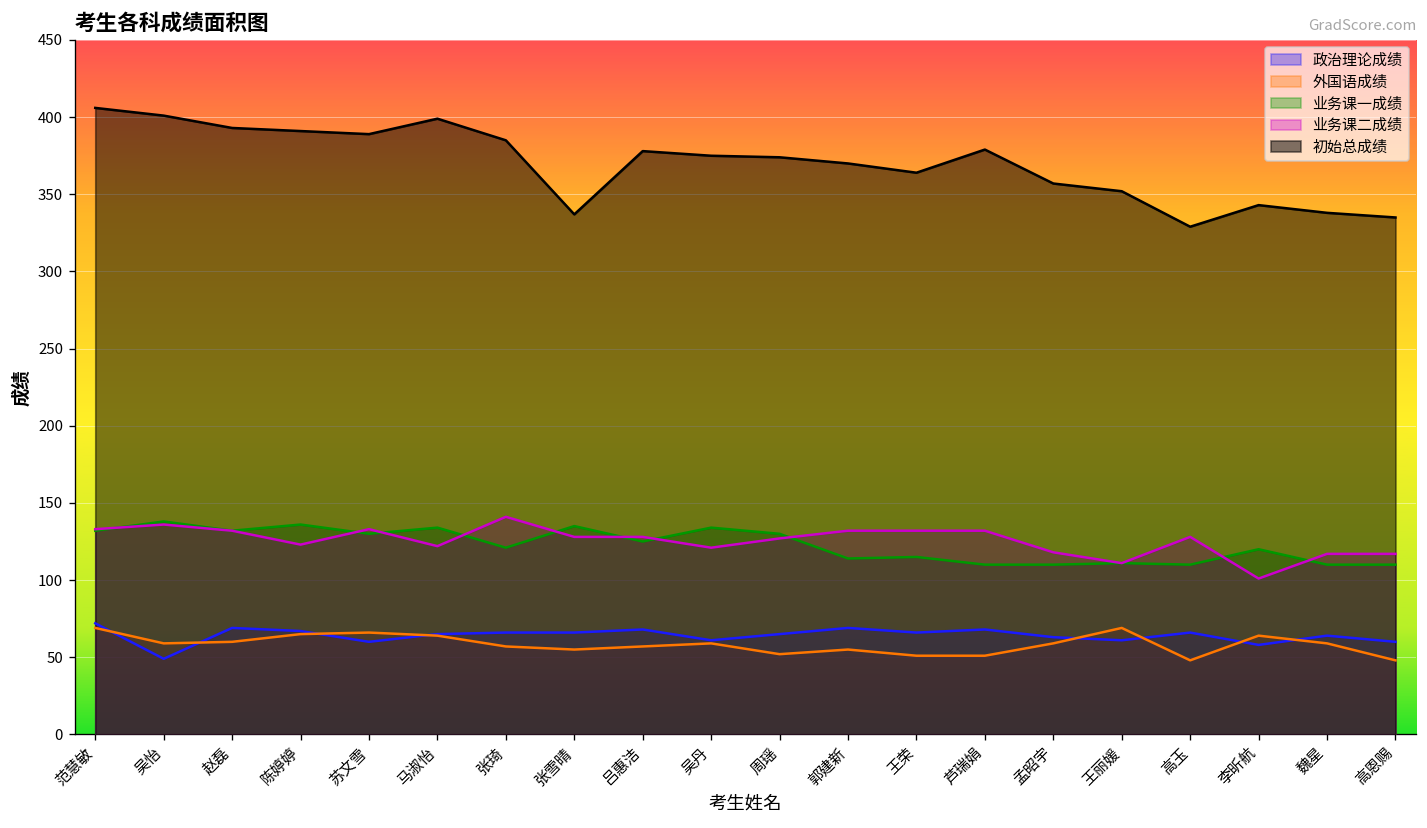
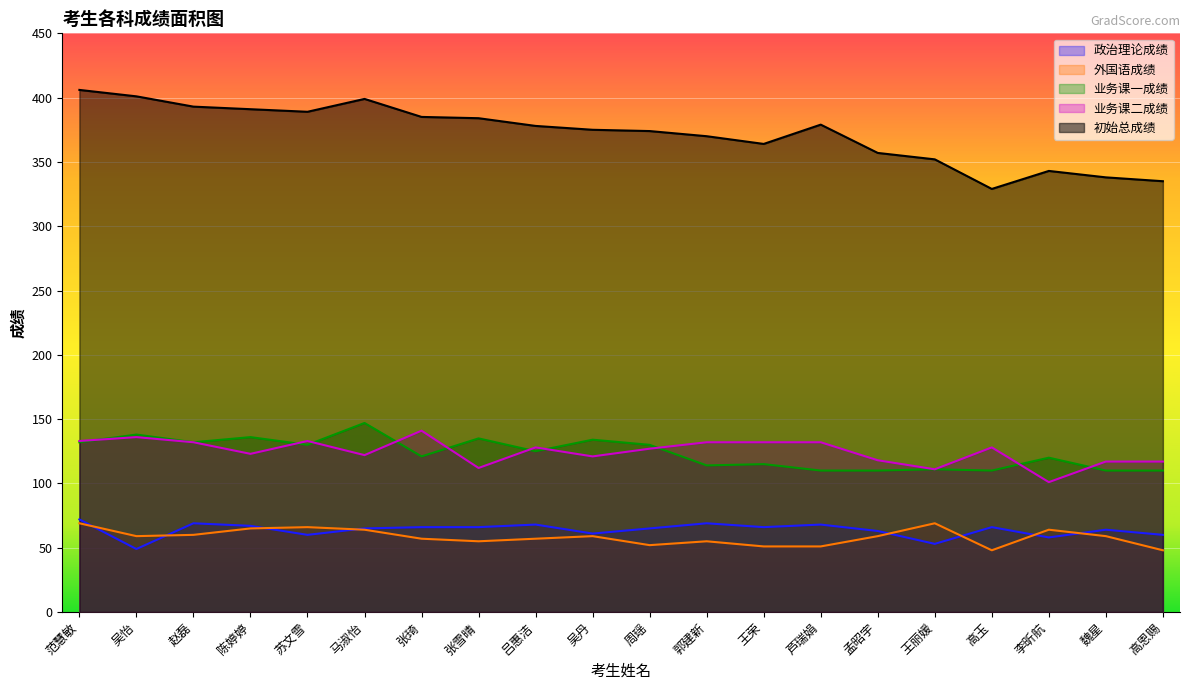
  {
    "政治理论成绩": {
      "范慧敏": 72,
      "吴怡": 49,
      "赵磊": 69,
      "苏文雪": 60,
      "张琦": 66,
      "张雪晴": 66,
      "吕惠洁": 68,
      "周瑶": 65,
      "郭建新": 69,
      "王荣": 66,
      "芦瑞娟": 68,
      "孟昭宇": 63,
-     "王丽媛": 61,
+     "王丽媛": 53,
      "高玉": 66,
      "李昕航": 58,
      "魏星": 64,
      "高恩赐": 60
    },
    "外国语成绩": {
      "范慧敏": 69,
      "吴怡": 59,
      "赵磊": 60,
      "苏文雪": 66,
      "张琦": 57,
      "张雪晴": 55,
      "吕惠洁": 57,
      "周瑶": 52,
      "郭建新": 55,
      "王荣": 51,
      "芦瑞娟": 51,
      "孟昭宇": 59,
      "王丽媛": 69,
      "高玉": 48,
      "李昕航": 64,
      "魏星": 59,
      "高恩赐": 48
    },
    "业务课一成绩": {
      "陈婷婷": 136,
      "苏文雪": 130,
-     "马淑怡": 134,
+     "马淑怡": 147,
      "张琦": 121,
      "张雪晴": 135,
      "吕惠洁": 125,
      "吴丹": 134,
      "周瑶": 130,
      "郭建新": 114,
      "王荣": 115,
      "芦瑞娟": 110,
      "孟昭宇": 110,
      "高玉": 110,
      "李昕航": 120,
      "魏星": 110,
      "高恩赐": 110
    },
    "业务课二成绩": {
      "陈婷婷": 123,
      "苏文雪": 133,
      "马淑怡": 122,
      "张琦": 141,
-     "张雪晴": 128,
+     "张雪晴": 112,
      "吕惠洁": 128,
      "吴丹": 121,
      "周瑶": 127,
      "郭建新": 132,
      "王荣": 132,
      "芦瑞娟": 132,
      "孟昭宇": 118,
      "高玉": 128,
      "李昕航": 101,
      "魏星": 117,
      "高恩赐": 117
    },
    "初始总成绩": {
      "范慧敏": 406,
      "吴怡": 401,
      "赵磊": 393,
      "陈婷婷": 391,
      "苏文雪": 389,
      "马淑怡": 399,
      "张琦": 385,
-     "张雪晴": 337,
+     "张雪晴": 384,
      "吕惠洁": 378,
      "吴丹": 375,
      "周瑶": 374,
      "郭建新": 370,
      "王荣": 364,
      "芦瑞娟": 379,
      "孟昭宇": 357,
      "王丽媛": 352,
      "高玉": 329,
      "李昕航": 343,
      "魏星": 338,
      "高恩赐": 335
    }
  }
